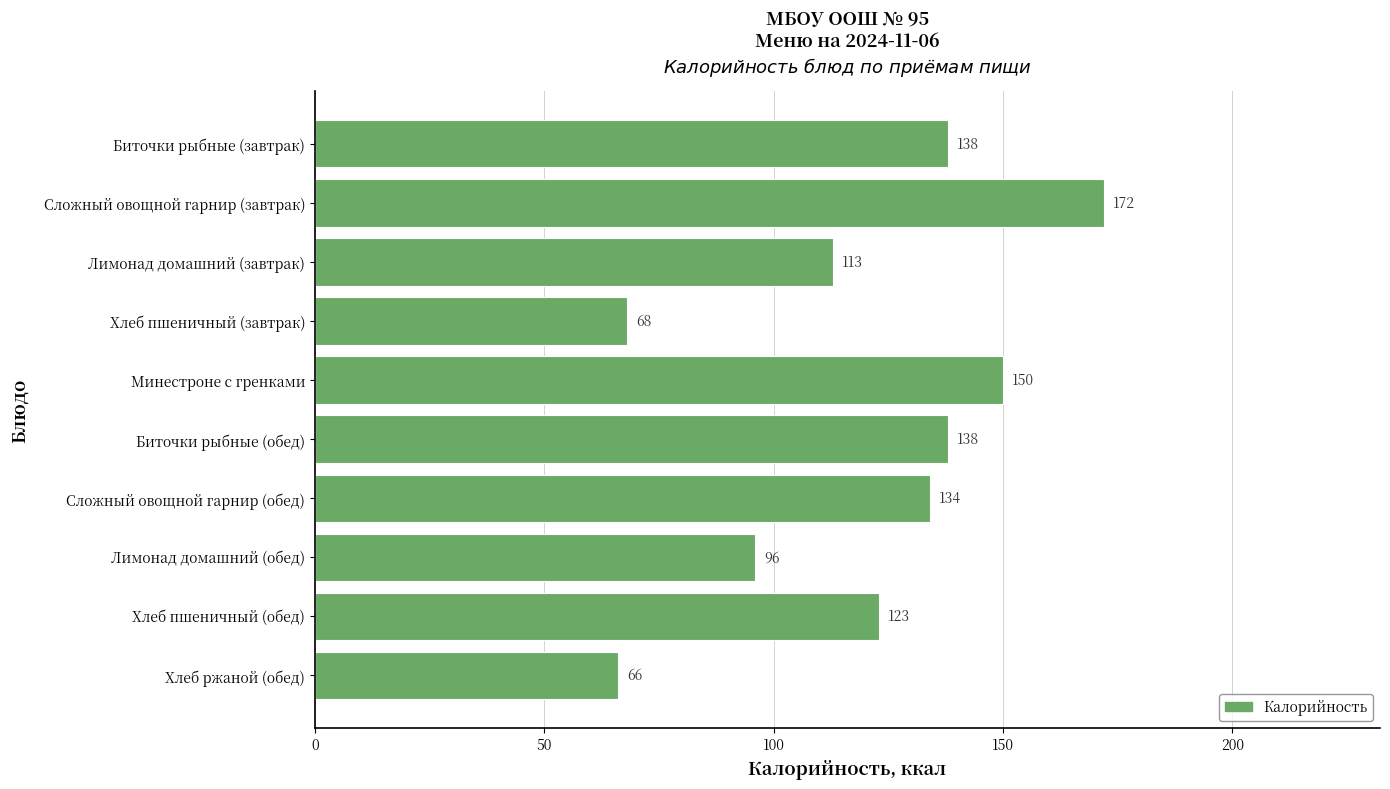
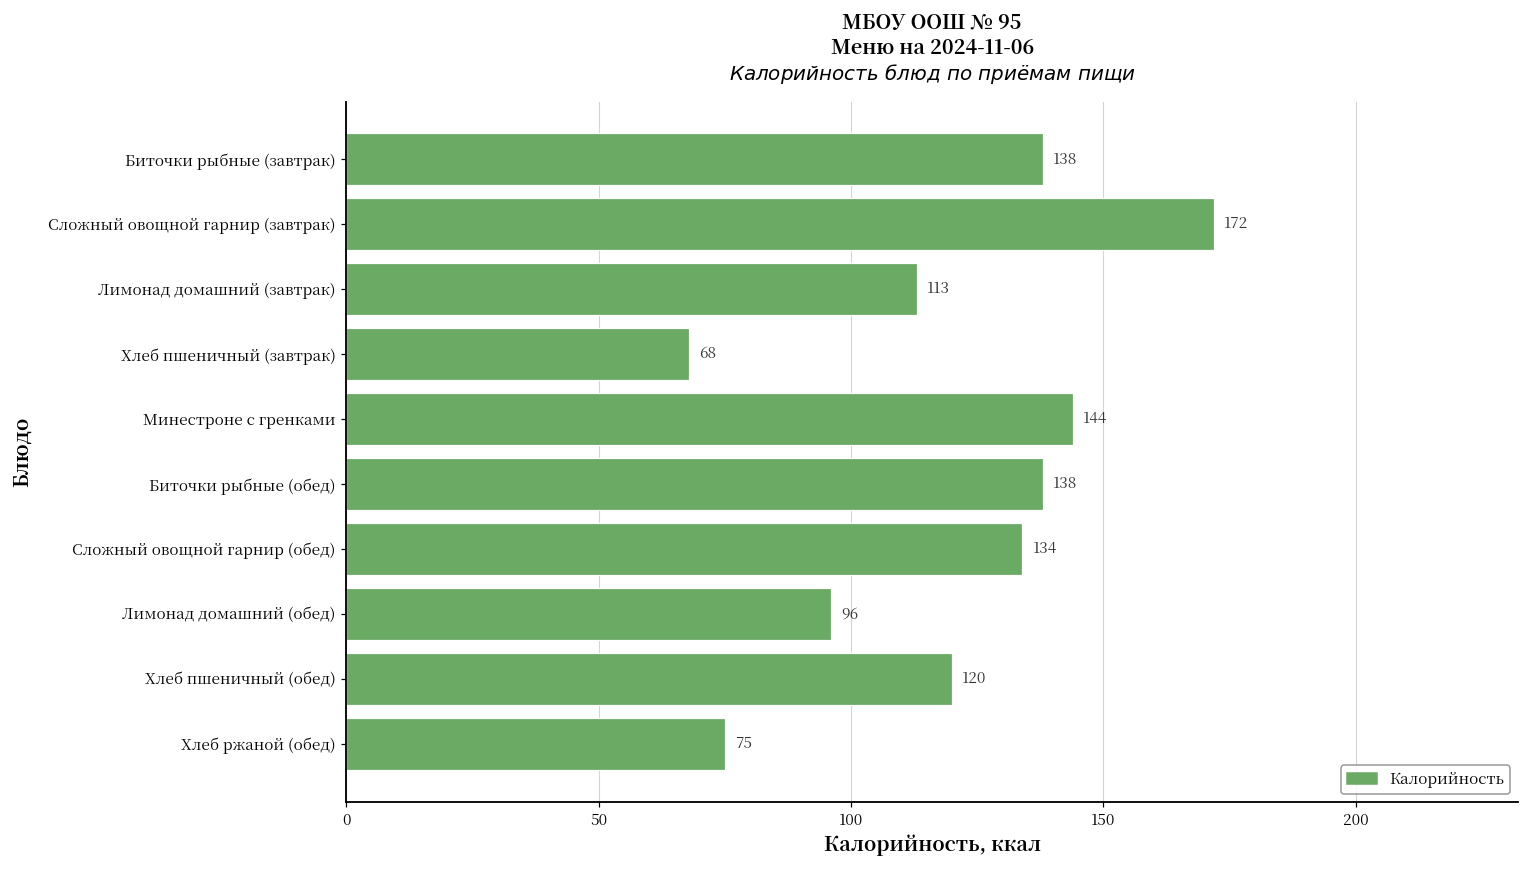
  {
    "Биточки рыбные (завтрак)": 138,
    "Сложный овощной гарнир (завтрак)": 172,
    "Лимонад домашний (завтрак)": 113,
    "Хлеб пшеничный (завтрак)": 68,
-   "Минестроне с гренками": 150,
+   "Минестроне с гренками": 144,
    "Биточки рыбные (обед)": 138,
    "Сложный овощной гарнир (обед)": 134,
    "Лимонад домашний (обед)": 96,
-   "Хлеб пшеничный (обед)": 123,
-   "Хлеб ржаной (обед)": 66
+   "Хлеб пшеничный (обед)": 120,
+   "Хлеб ржаной (обед)": 75
  }
